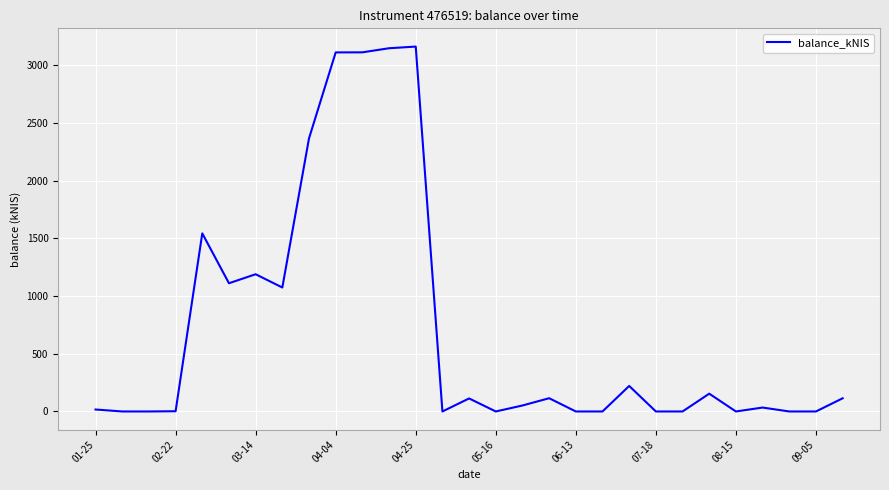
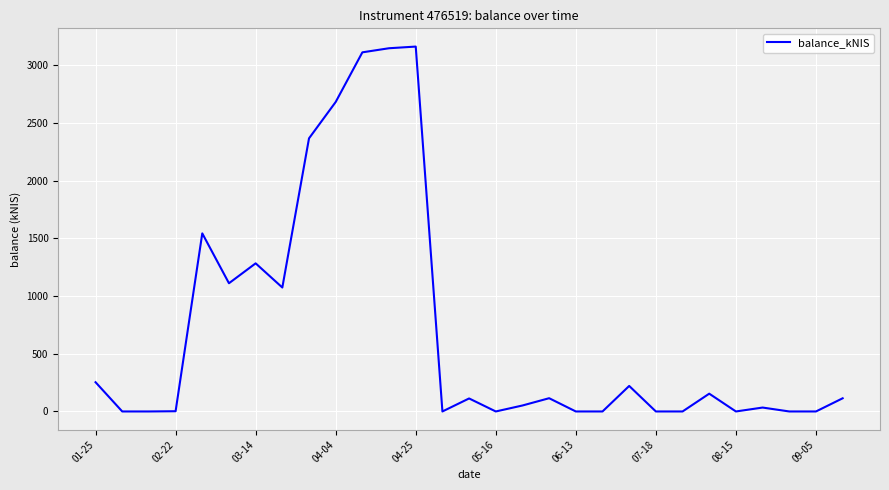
  {
-   "01-25": 20,
+   "01-25": 250,
    "02-22": 0,
-   "03-14": 1190,
-   "04-04": 3110,
+   "03-14": 1280,
+   "04-04": 2680,
    "04-25": 3160,
    "05-16": 0,
    "06-13": 0,
    "07-18": 0,
    "08-15": 0,
    "09-05": 0
  }
